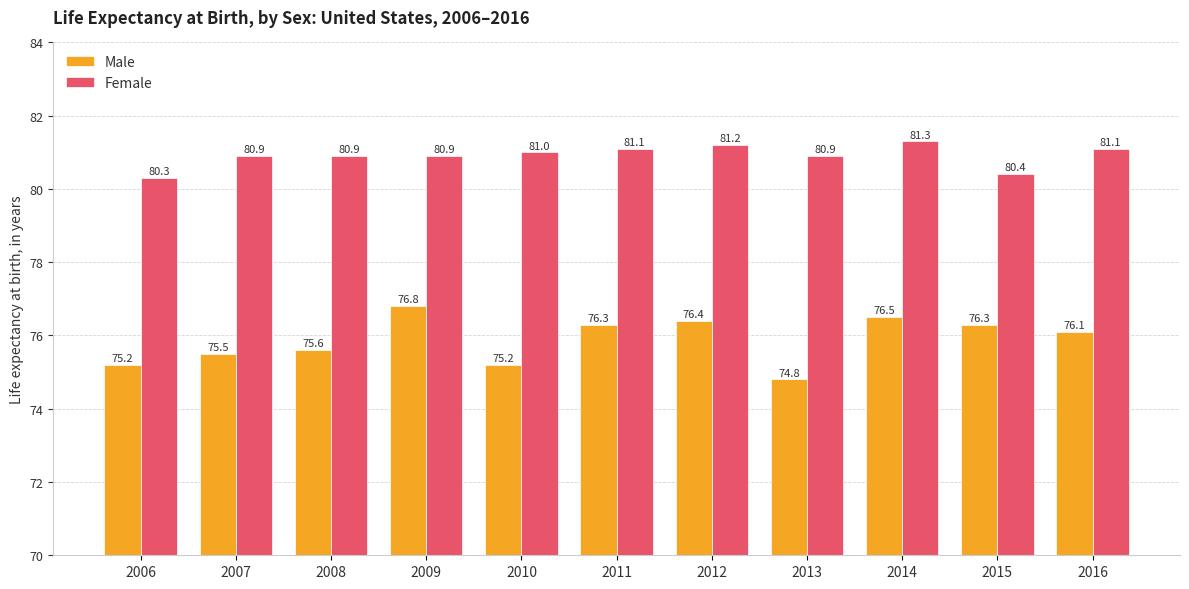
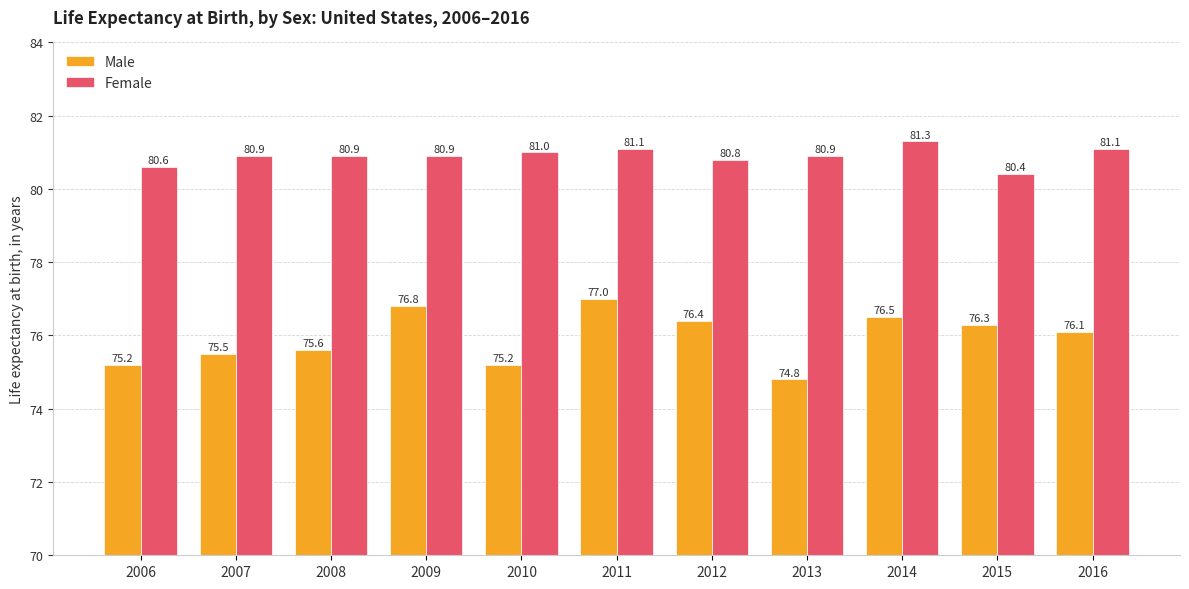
  {
    "Male": {
      "2006": 75.2,
      "2007": 75.5,
      "2008": 75.6,
      "2009": 76.8,
      "2010": 75.2,
-     "2011": 76.3,
+     "2011": 77.0,
      "2012": 76.4,
      "2013": 74.8,
      "2014": 76.5,
      "2015": 76.3,
      "2016": 76.1
    },
    "Female": {
-     "2006": 80.3,
+     "2006": 80.6,
      "2007": 80.9,
      "2008": 80.9,
      "2009": 80.9,
      "2010": 81.0,
      "2011": 81.1,
-     "2012": 81.2,
+     "2012": 80.8,
      "2013": 80.9,
      "2014": 81.3,
      "2015": 80.4,
      "2016": 81.1
    }
  }
